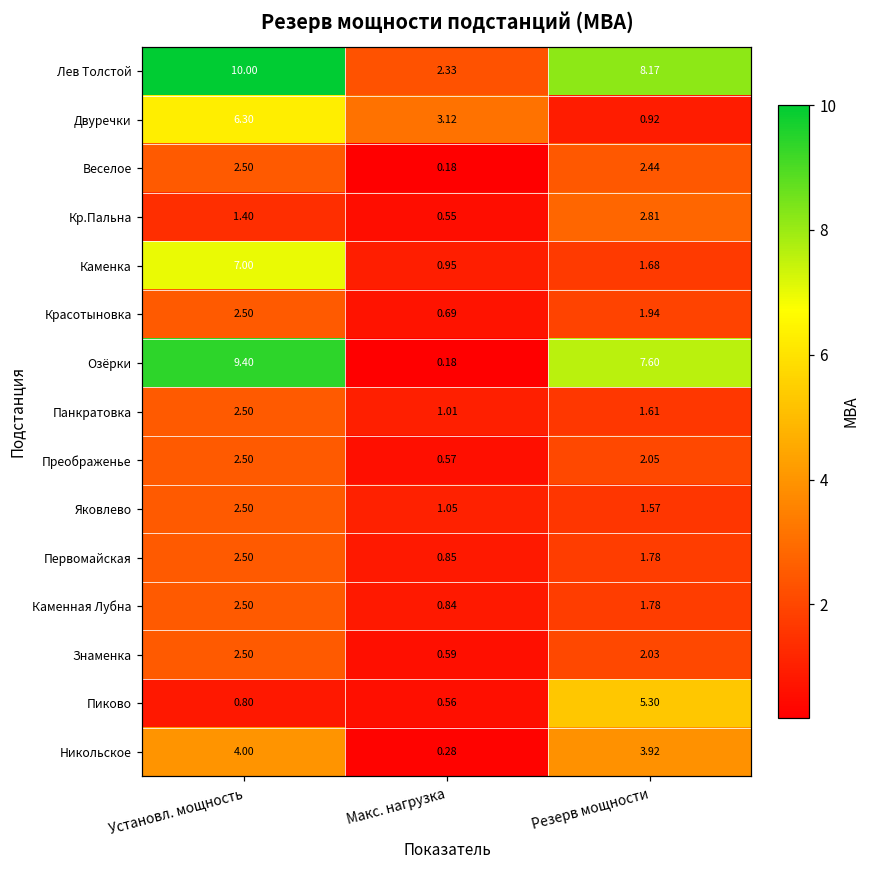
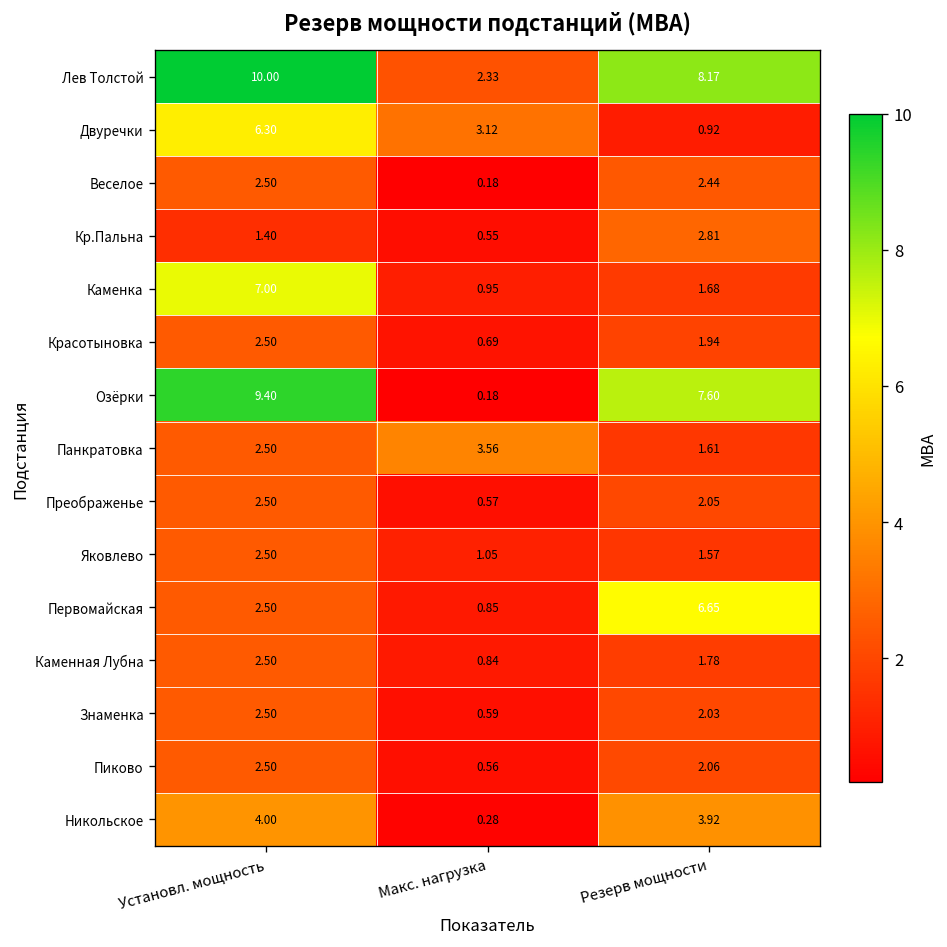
  {
    "Лев Толстой": {
      "Установл. мощность": 10.00,
      "Макс. нагрузка": 2.33,
      "Резерв мощности": 8.17
    },
    "Двуречки": {
      "Установл. мощность": 6.30,
      "Макс. нагрузка": 3.12,
      "Резерв мощности": 0.92
    },
    "Веселое": {
      "Установл. мощность": 2.50,
      "Макс. нагрузка": 0.18,
      "Резерв мощности": 2.44
    },
    "Кр.Пальна": {
      "Установл. мощность": 1.40,
      "Макс. нагрузка": 0.55,
      "Резерв мощности": 2.81
    },
    "Каменка": {
      "Установл. мощность": 7.00,
      "Макс. нагрузка": 0.95,
      "Резерв мощности": 1.68
    },
    "Красотыновка": {
      "Установл. мощность": 2.50,
      "Макс. нагрузка": 0.69,
      "Резерв мощности": 1.94
    },
    "Озёрки": {
      "Установл. мощность": 9.40,
      "Макс. нагрузка": 0.18,
      "Резерв мощности": 7.60
    },
    "Панкратовка": {
      "Установл. мощность": 2.50,
-     "Макс. нагрузка": 1.01,
+     "Макс. нагрузка": 3.56,
      "Резерв мощности": 1.61
    },
    "Преображенье": {
      "Установл. мощность": 2.50,
      "Макс. нагрузка": 0.57,
      "Резерв мощности": 2.05
    },
    "Яковлево": {
      "Установл. мощность": 2.50,
      "Макс. нагрузка": 1.05,
      "Резерв мощности": 1.57
    },
    "Первомайская": {
      "Установл. мощность": 2.50,
      "Макс. нагрузка": 0.85,
-     "Резерв мощности": 1.78
+     "Резерв мощности": 6.65
    },
    "Каменная Лубна": {
      "Установл. мощность": 2.50,
      "Макс. нагрузка": 0.84,
      "Резерв мощности": 1.78
    },
    "Знаменка": {
      "Установл. мощность": 2.50,
      "Макс. нагрузка": 0.59,
      "Резерв мощности": 2.03
    },
    "Пиково": {
-     "Установл. мощность": 0.80,
+     "Установл. мощность": 2.50,
      "Макс. нагрузка": 0.56,
-     "Резерв мощности": 5.30
+     "Резерв мощности": 2.06
    },
    "Никольское": {
      "Установл. мощность": 4.00,
      "Макс. нагрузка": 0.28,
      "Резерв мощности": 3.92
    }
  }
